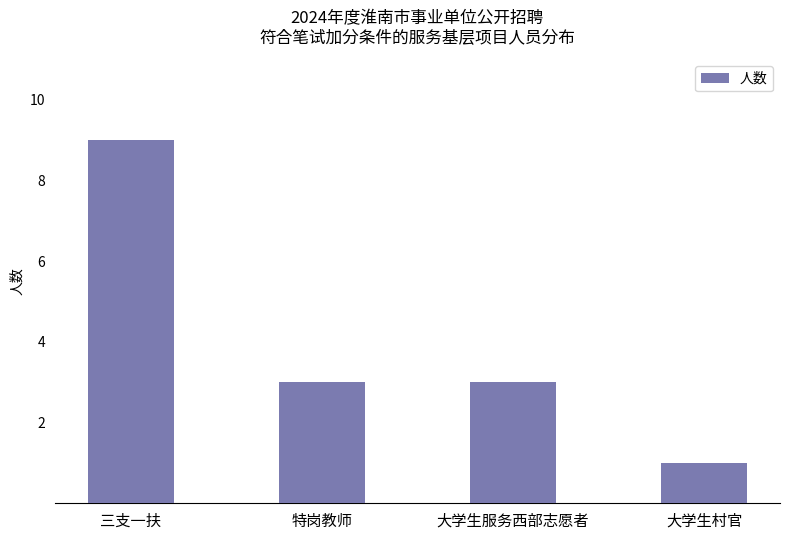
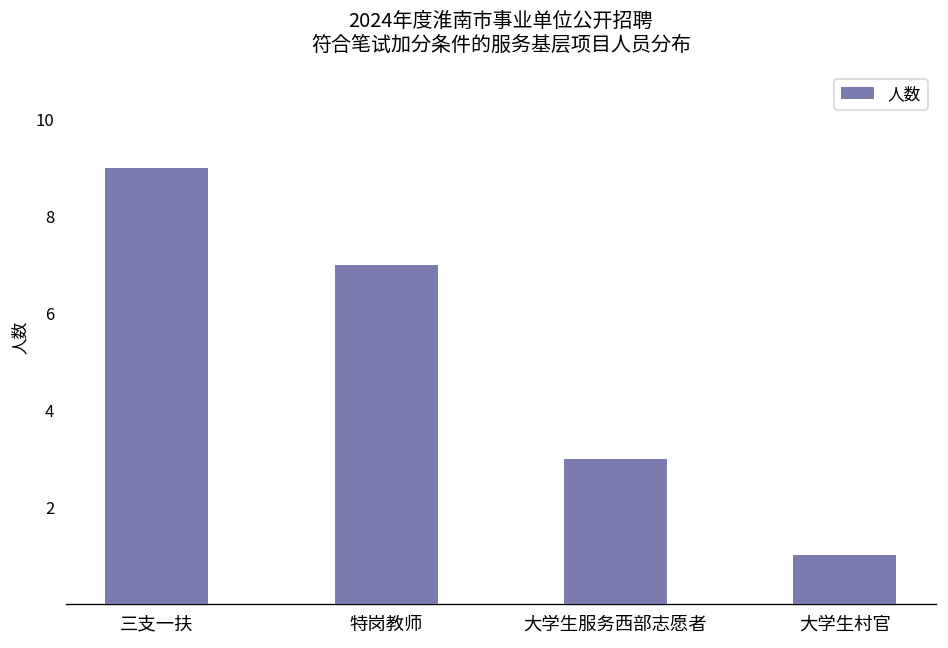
  {
    "三支一扶": 9,
-   "特岗教师": 3,
+   "特岗教师": 7,
    "大学生服务西部志愿者": 3,
    "大学生村官": 1
  }
